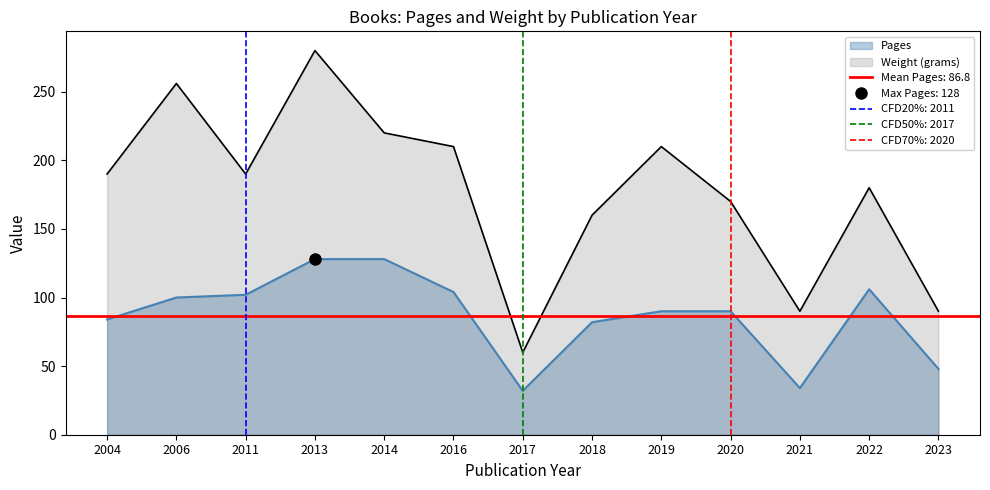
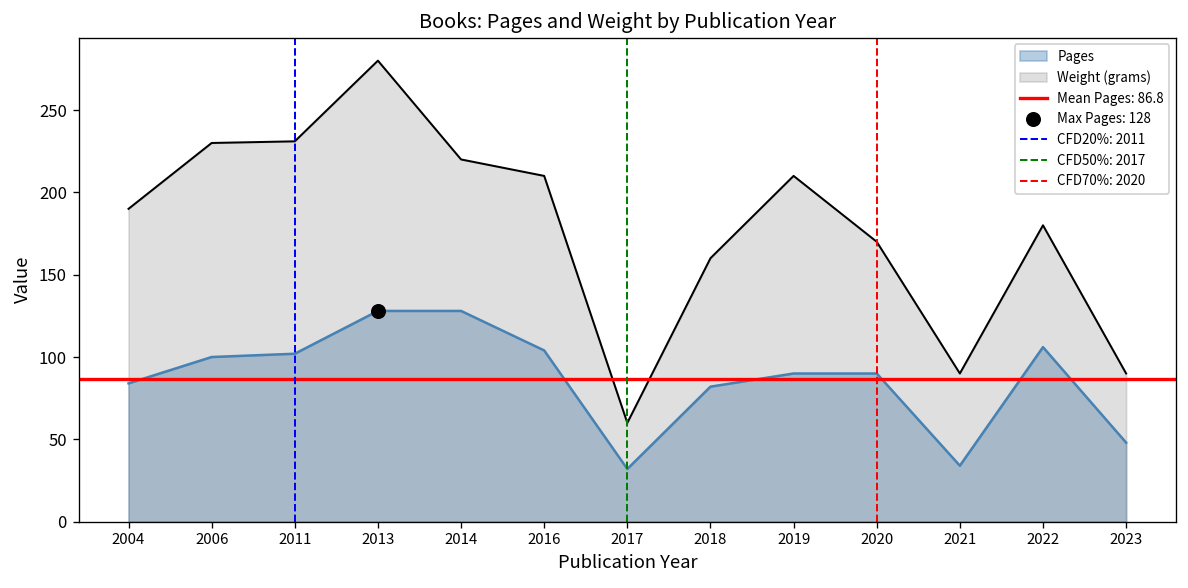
  {
    "Pages": {
      "2004": 84,
      "2006": 100,
      "2011": 102,
      "2014": 128,
      "2016": 104,
      "2017": 32,
      "2018": 82,
      "2019": 90,
      "2020": 90,
      "2021": 34,
      "2022": 106,
      "2023": 48
    },
    "Weight (grams)": {
      "2004": 190,
-     "2006": 256,
-     "2011": 190,
+     "2006": 230,
+     "2011": 231,
      "2013": 280,
      "2014": 220,
      "2016": 210,
      "2017": 60,
      "2018": 160,
      "2019": 210,
      "2020": 170,
      "2021": 90,
      "2022": 180,
      "2023": 90
    }
  }
